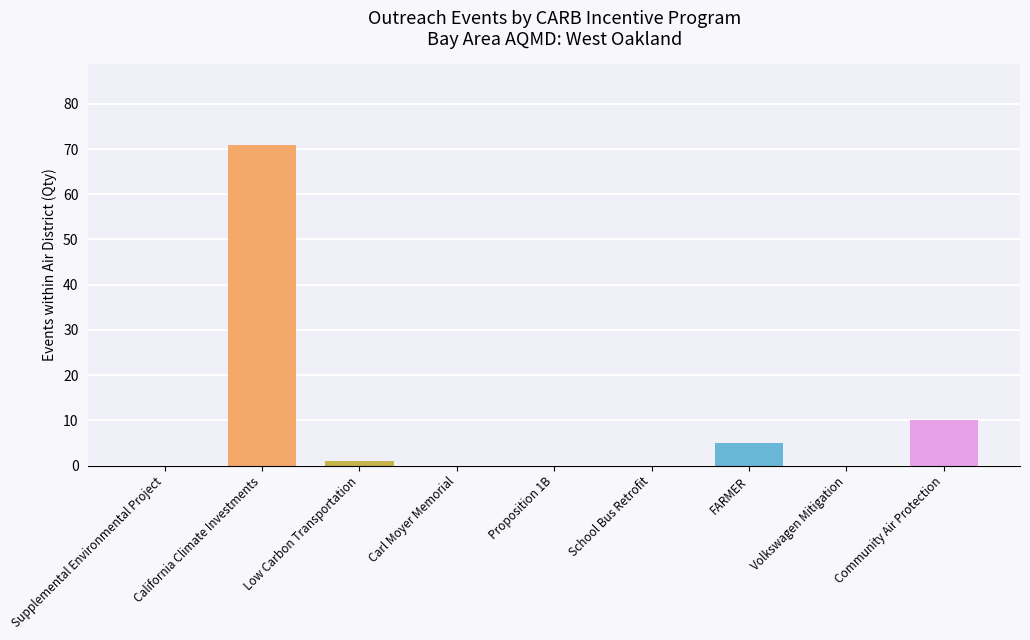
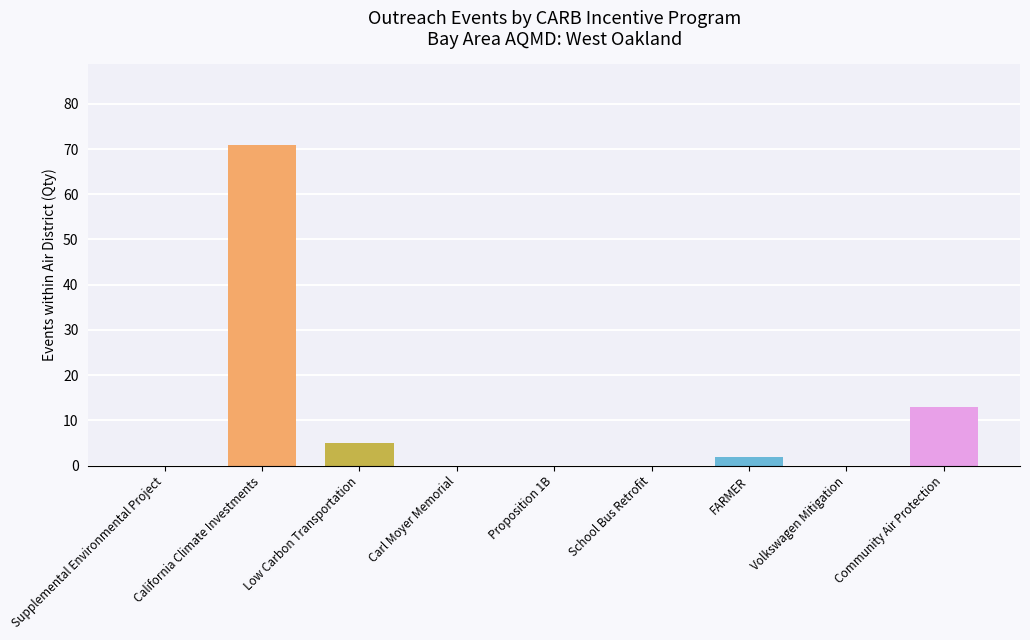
  {
    "Supplemental Environmental Project": 0,
    "California Climate Investments": 71,
-   "Low Carbon Transportation": 1,
+   "Low Carbon Transportation": 5,
    "Carl Moyer Memorial": 0,
    "Proposition 1B": 0,
    "School Bus Retrofit": 0,
-   "FARMER": 5,
+   "FARMER": 2,
    "Volkswagen Mitigation": 0,
-   "Community Air Protection": 10
+   "Community Air Protection": 13
  }
